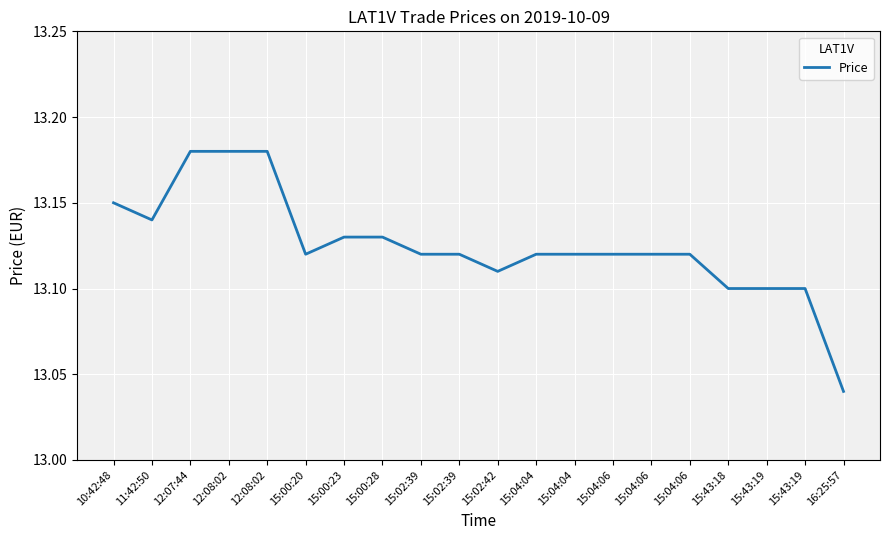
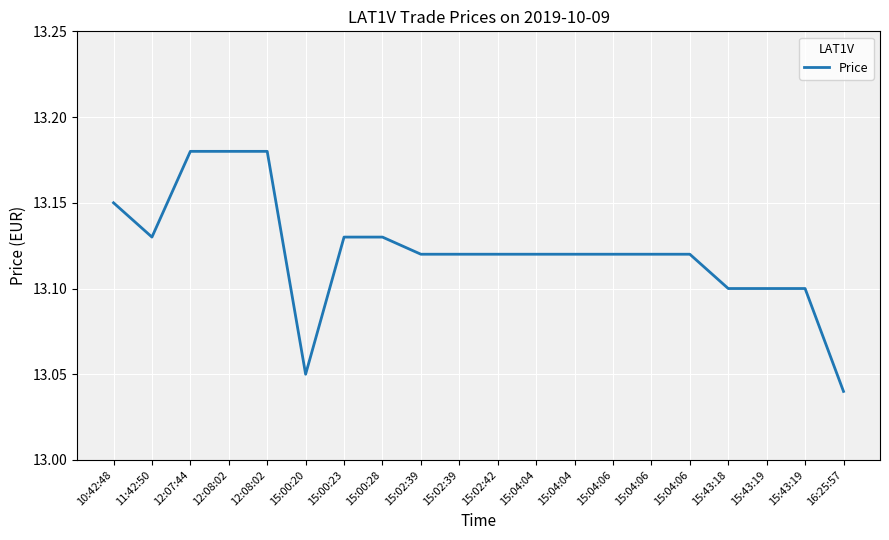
  {
    "10:42:48": 13.15,
-   "11:42:50": 13.14,
+   "11:42:50": 13.13,
    "12:07:44": 13.18,
-   "15:00:20": 13.12,
+   "15:00:20": 13.05,
    "15:00:23": 13.13,
    "15:00:28": 13.13,
-   "15:02:42": 13.11,
+   "15:02:42": 13.12,
    "15:43:18": 13.10,
    "16:25:57": 13.04
  }
